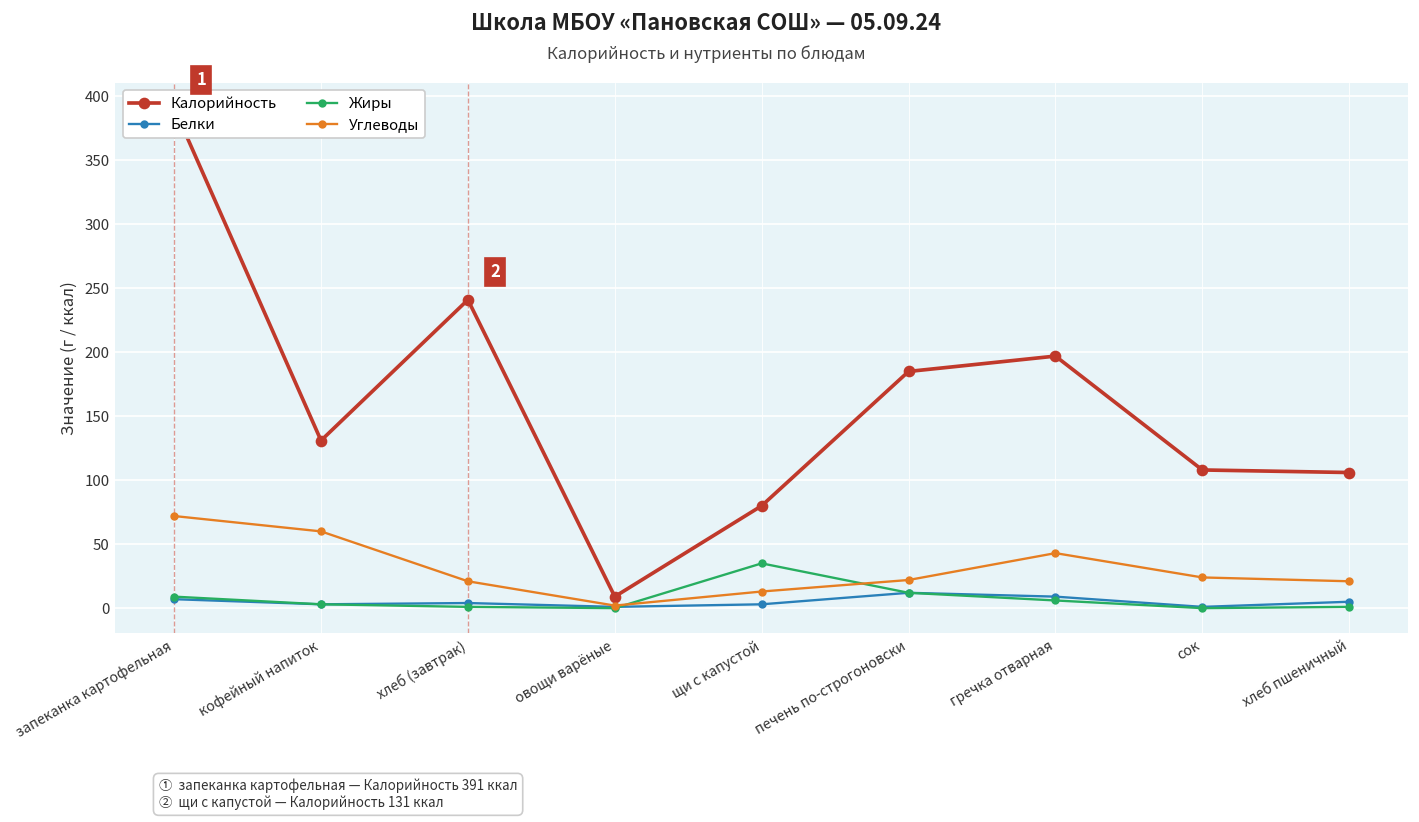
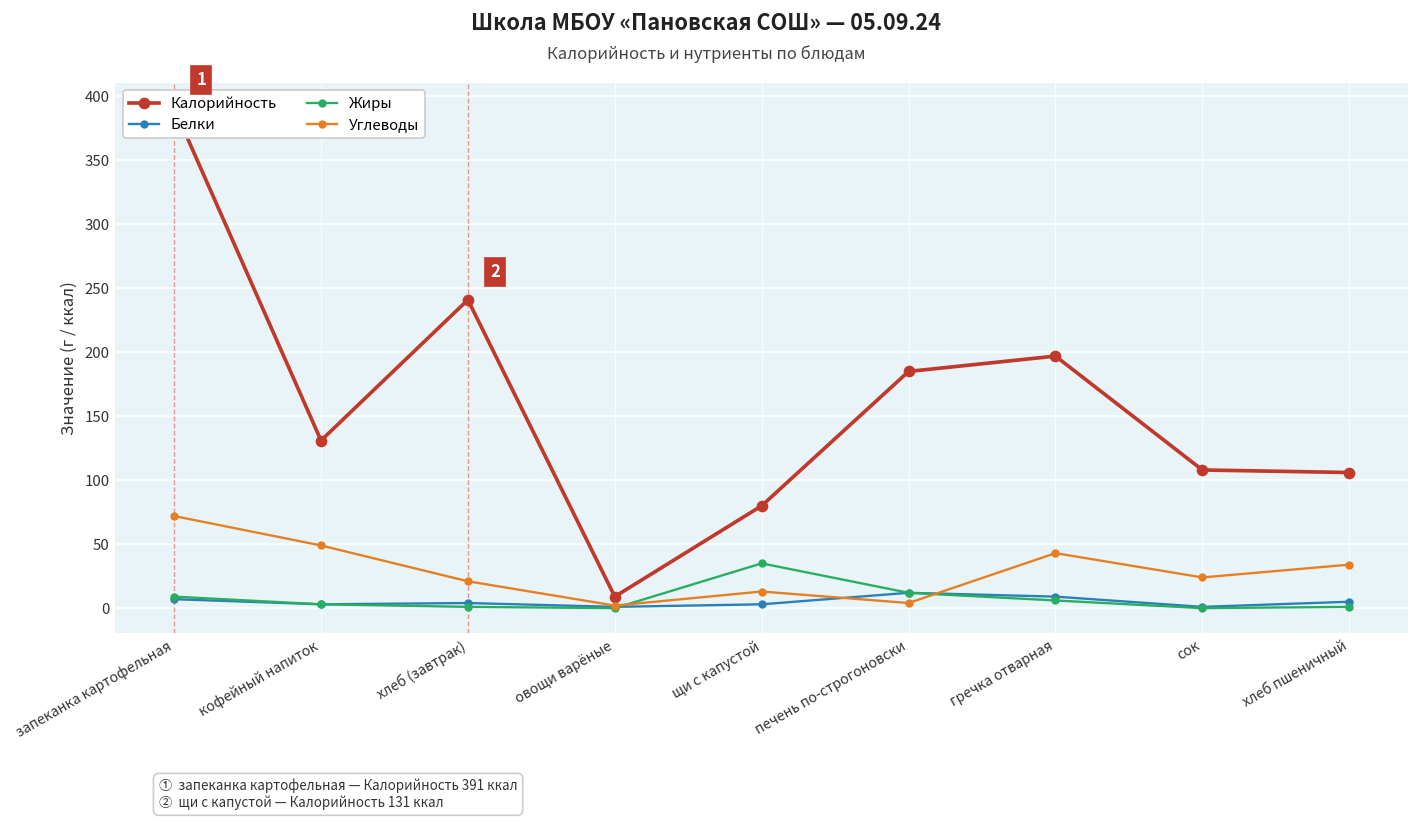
  {
    "Калорийность": {
      "кофейный напиток": 131,
      "овощи варёные": 9,
      "щи с капустой": 80,
      "печень по-строгоновски": 185,
      "гречка отварная": 197,
      "сок": 108,
      "хлеб пшеничный": 106
    },
    "Белки": {
      "хлеб (завтрак)": 4,
      "щи с капустой": 3,
      "гречка отварная": 9,
      "хлеб пшеничный": 5
    },
    "Жиры": {
      "хлеб (завтрак)": 1,
      "щи с капустой": 35,
      "гречка отварная": 6,
      "хлеб пшеничный": 1
    },
    "Углеводы": {
      "запеканка картофельная": 72,
-     "кофейный напиток": 60,
+     "кофейный напиток": 49,
      "хлеб (завтрак)": 21,
      "щи с капустой": 13,
-     "печень по-строгоновски": 22,
+     "печень по-строгоновски": 4,
      "гречка отварная": 43,
      "сок": 24,
-     "хлеб пшеничный": 21
+     "хлеб пшеничный": 34
    }
  }
